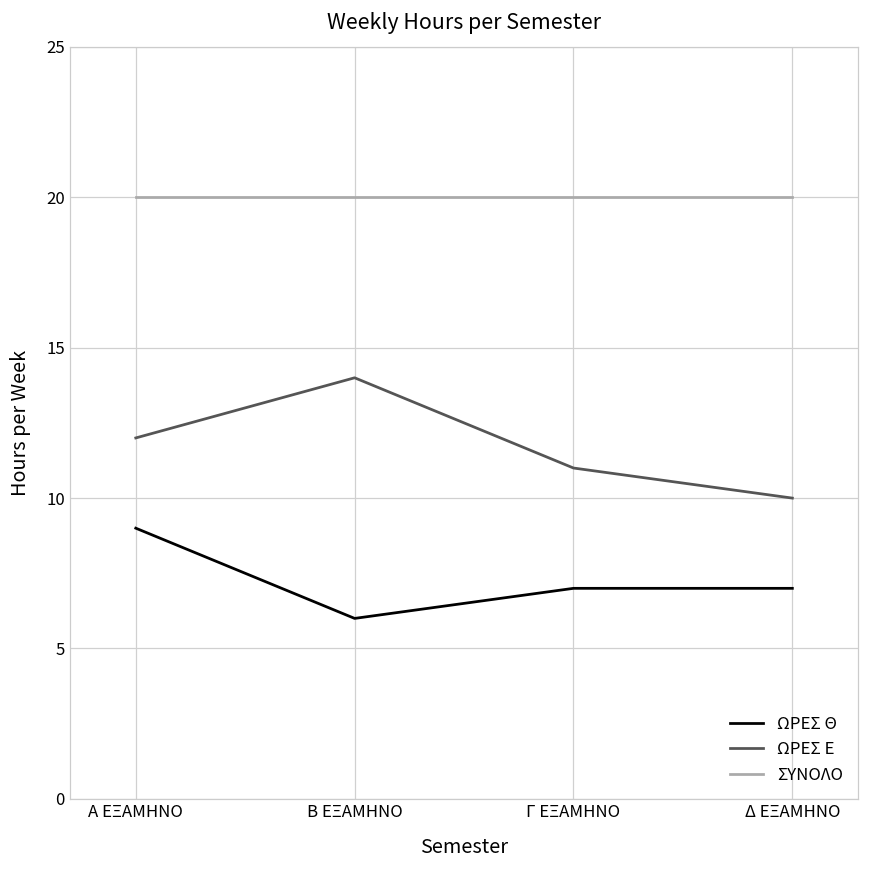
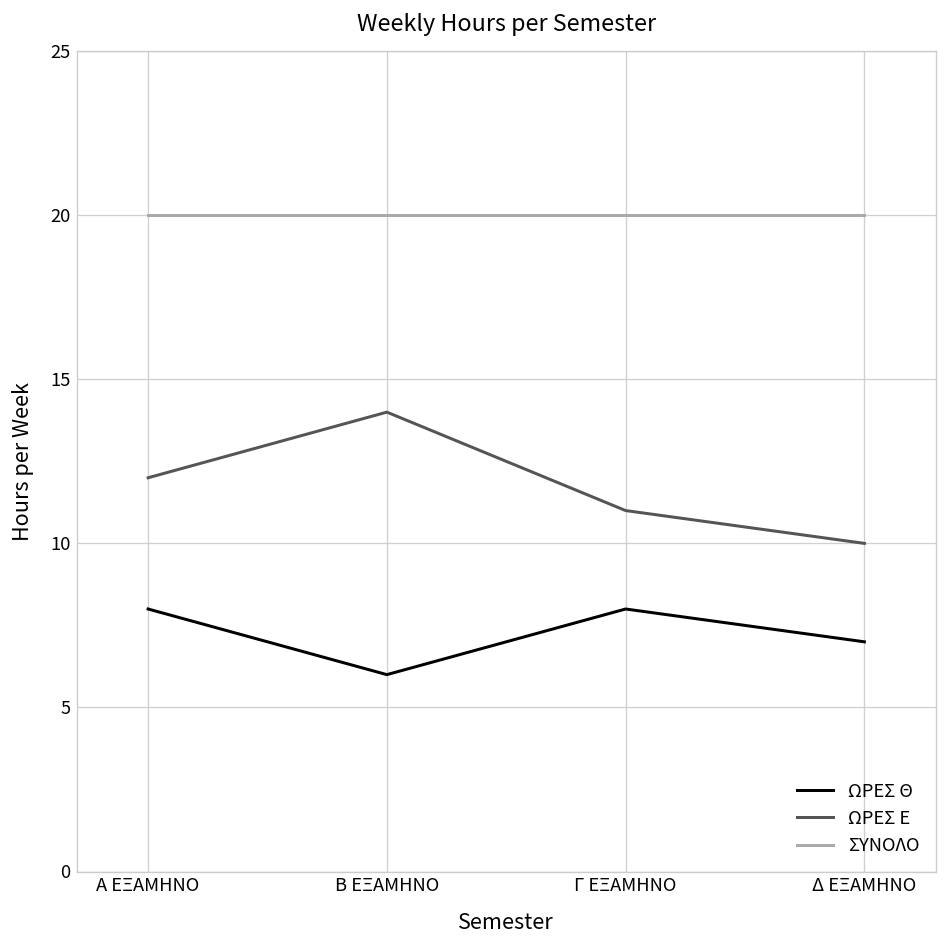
  {
    "ΩΡΕΣ Θ": {
-     "Α ΕΞΑΜΗΝΟ": 9,
+     "Α ΕΞΑΜΗΝΟ": 8,
      "Β ΕΞΑΜΗΝΟ": 6,
-     "Γ ΕΞΑΜΗΝΟ": 7,
+     "Γ ΕΞΑΜΗΝΟ": 8,
      "Δ ΕΞΑΜΗΝΟ": 7
    },
    "ΩΡΕΣ Ε": {
      "Α ΕΞΑΜΗΝΟ": 12,
      "Β ΕΞΑΜΗΝΟ": 14,
      "Γ ΕΞΑΜΗΝΟ": 11,
      "Δ ΕΞΑΜΗΝΟ": 10
    },
    "ΣΥΝΟΛΟ": {
      "Α ΕΞΑΜΗΝΟ": 20,
      "Β ΕΞΑΜΗΝΟ": 20,
      "Γ ΕΞΑΜΗΝΟ": 20,
      "Δ ΕΞΑΜΗΝΟ": 20
    }
  }
